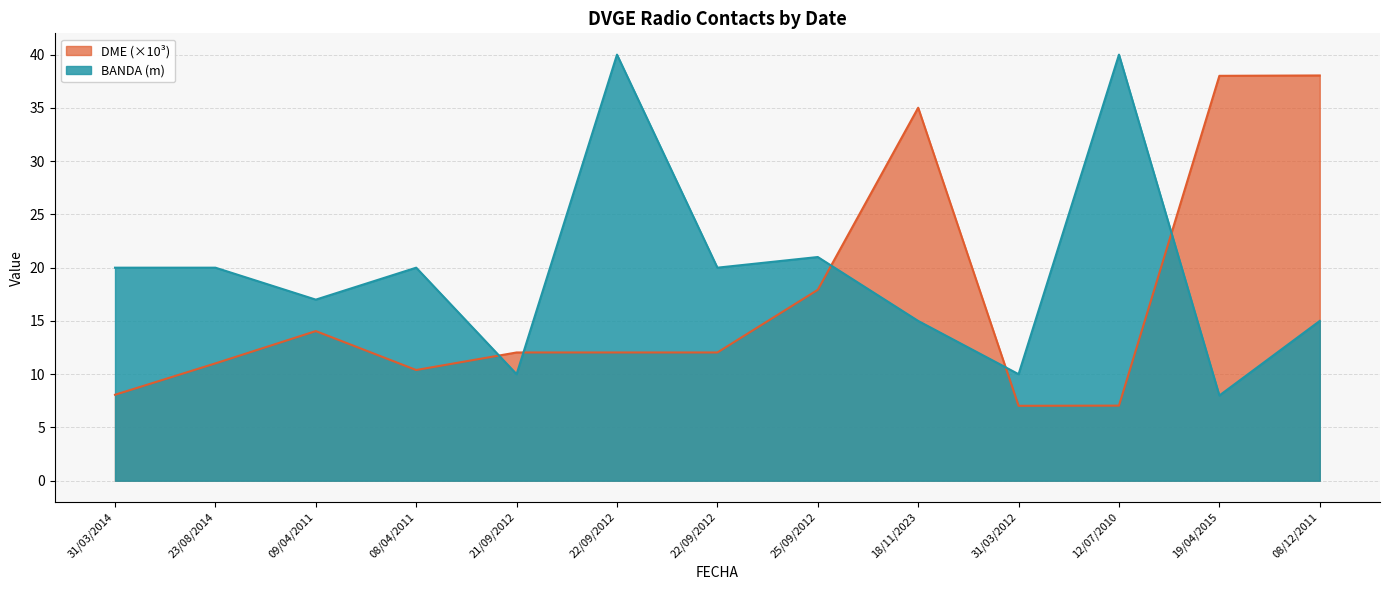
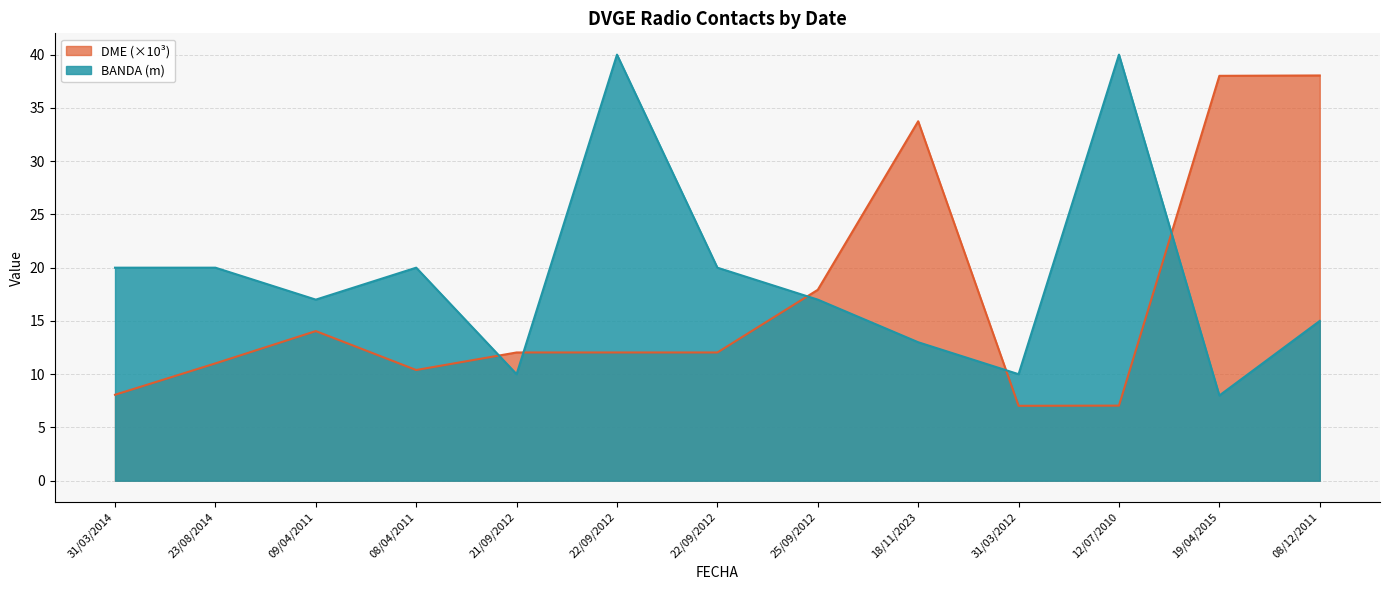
  {
    "DME (×10³)": {
      "31/03/2014": 8.1,
      "23/08/2014": 11.0,
      "09/04/2011": 14.0,
      "08/04/2011": 10.4,
      "21/09/2012": 12.0,
      "25/09/2012": 17.9,
-     "18/11/2023": 35.0,
+     "18/11/2023": 33.7,
      "31/03/2012": 7.0,
      "12/07/2010": 7.1,
      "19/04/2015": 38.0,
      "08/12/2011": 38.0
    },
    "BANDA (m)": {
      "31/03/2014": 20,
      "23/08/2014": 20,
      "09/04/2011": 17,
      "08/04/2011": 20,
      "21/09/2012": 10,
-     "25/09/2012": 21,
-     "18/11/2023": 15,
+     "25/09/2012": 17,
+     "18/11/2023": 13,
      "31/03/2012": 10,
      "12/07/2010": 40,
      "19/04/2015": 8,
      "08/12/2011": 15
    }
  }
